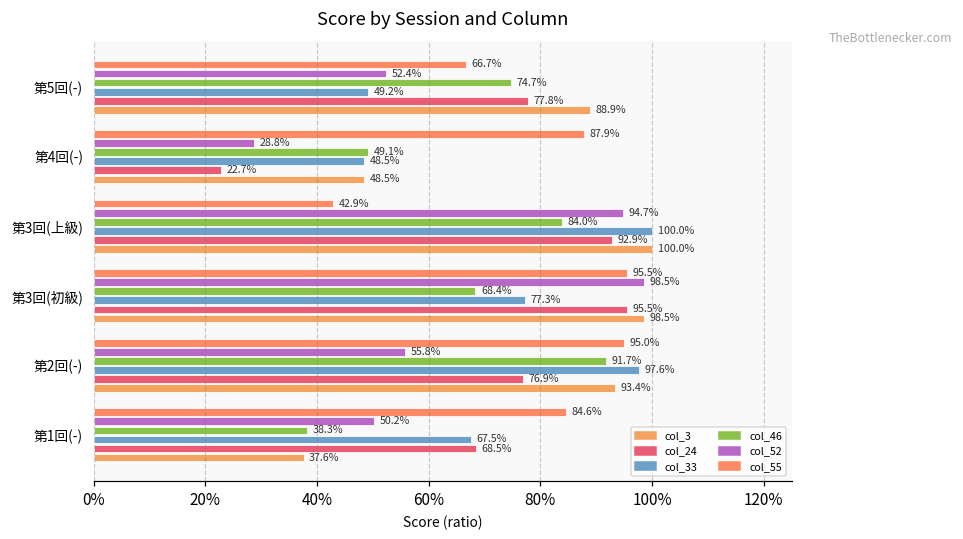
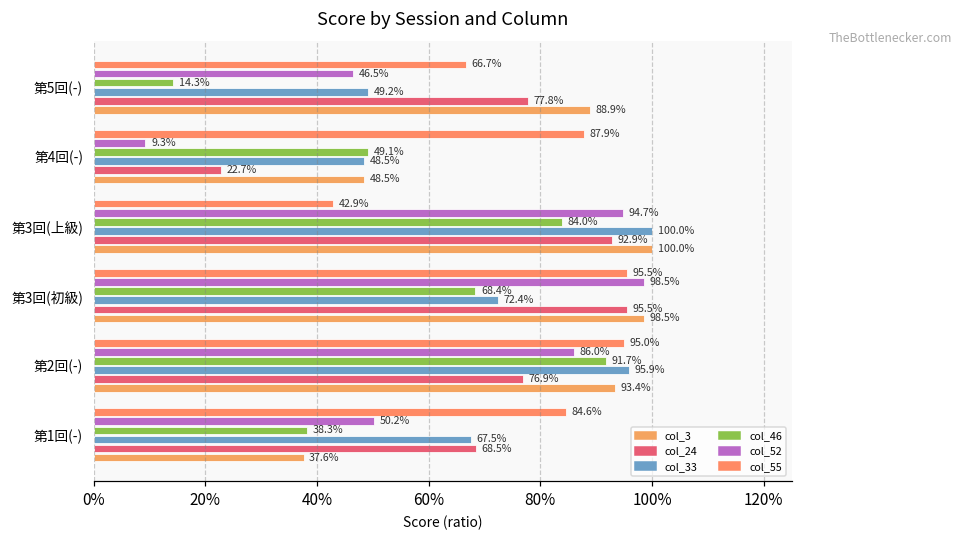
  {
    "col_33": {
      "第5回(-)": "49.2%",
      "第3回(上級)": "100.0%",
-     "第3回(初級)": "77.3%",
-     "第2回(-)": "97.6%",
+     "第3回(初級)": "72.4%",
+     "第2回(-)": "95.9%",
      "第1回(-)": "67.5%"
    },
    "col_46": {
-     "第5回(-)": "74.7%",
+     "第5回(-)": "14.3%",
      "第3回(上級)": "84.0%",
      "第3回(初級)": "68.4%",
      "第2回(-)": "91.7%",
      "第1回(-)": "38.3%"
    },
    "col_52": {
-     "第5回(-)": "52.4%",
-     "第4回(-)": "28.8%",
+     "第5回(-)": "46.5%",
+     "第4回(-)": "9.3%",
      "第3回(上級)": "94.7%",
      "第3回(初級)": "98.5%",
-     "第2回(-)": "55.8%",
+     "第2回(-)": "86.0%",
      "第1回(-)": "50.2%"
    }
  }
